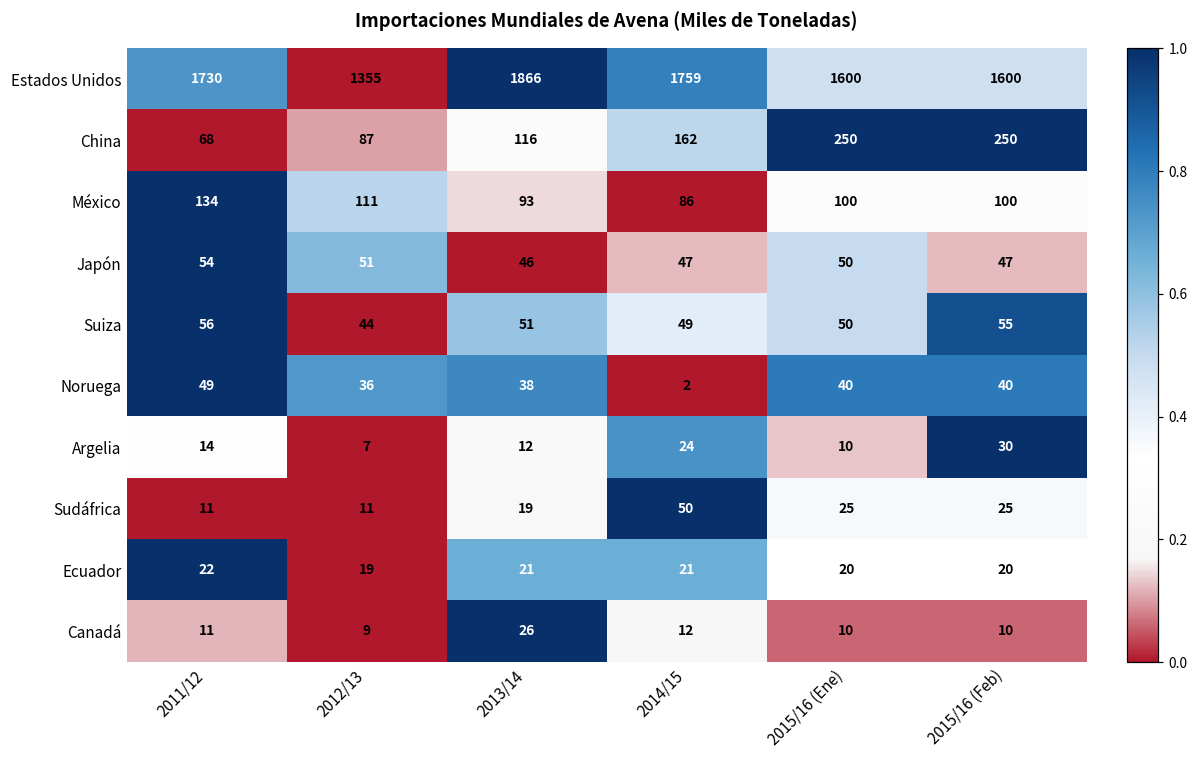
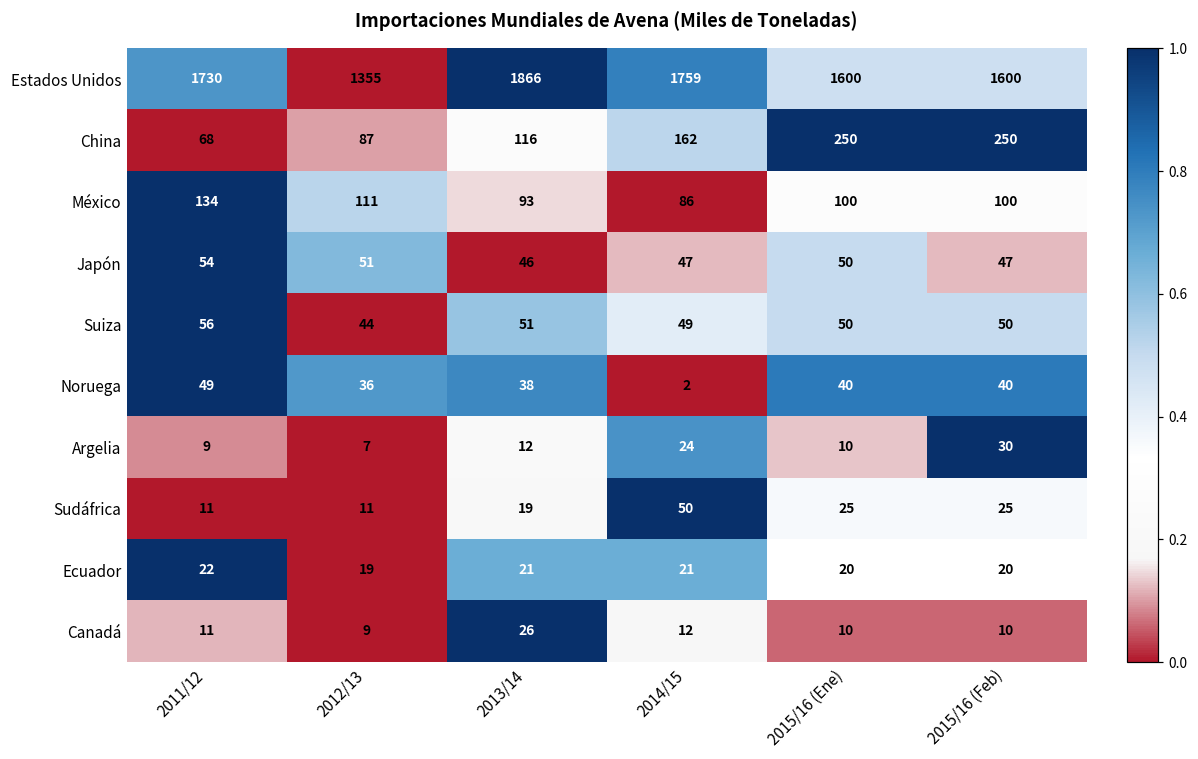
  {
    "Estados Unidos": {
      "2011/12": 1730,
      "2012/13": 1355,
      "2013/14": 1866,
      "2014/15": 1759,
      "2015/16 (Ene)": 1600,
      "2015/16 (Feb)": 1600
    },
    "China": {
      "2011/12": 68,
      "2012/13": 87,
      "2013/14": 116,
      "2014/15": 162,
      "2015/16 (Ene)": 250,
      "2015/16 (Feb)": 250
    },
    "México": {
      "2011/12": 134,
      "2012/13": 111,
      "2013/14": 93,
      "2014/15": 86,
      "2015/16 (Ene)": 100,
      "2015/16 (Feb)": 100
    },
    "Japón": {
      "2011/12": 54,
      "2012/13": 51,
      "2013/14": 46,
      "2014/15": 47,
      "2015/16 (Ene)": 50,
      "2015/16 (Feb)": 47
    },
    "Suiza": {
      "2011/12": 56,
      "2012/13": 44,
      "2013/14": 51,
      "2014/15": 49,
      "2015/16 (Ene)": 50,
-     "2015/16 (Feb)": 55
+     "2015/16 (Feb)": 50
    },
    "Noruega": {
      "2011/12": 49,
      "2012/13": 36,
      "2013/14": 38,
      "2014/15": 2,
      "2015/16 (Ene)": 40,
      "2015/16 (Feb)": 40
    },
    "Argelia": {
-     "2011/12": 14,
+     "2011/12": 9,
      "2012/13": 7,
      "2013/14": 12,
      "2014/15": 24,
      "2015/16 (Ene)": 10,
      "2015/16 (Feb)": 30
    },
    "Sudáfrica": {
      "2011/12": 11,
      "2012/13": 11,
      "2013/14": 19,
      "2014/15": 50,
      "2015/16 (Ene)": 25,
      "2015/16 (Feb)": 25
    },
    "Ecuador": {
      "2011/12": 22,
      "2012/13": 19,
      "2013/14": 21,
      "2014/15": 21,
      "2015/16 (Ene)": 20,
      "2015/16 (Feb)": 20
    },
    "Canadá": {
      "2011/12": 11,
      "2012/13": 9,
      "2013/14": 26,
      "2014/15": 12,
      "2015/16 (Ene)": 10,
      "2015/16 (Feb)": 10
    }
  }
